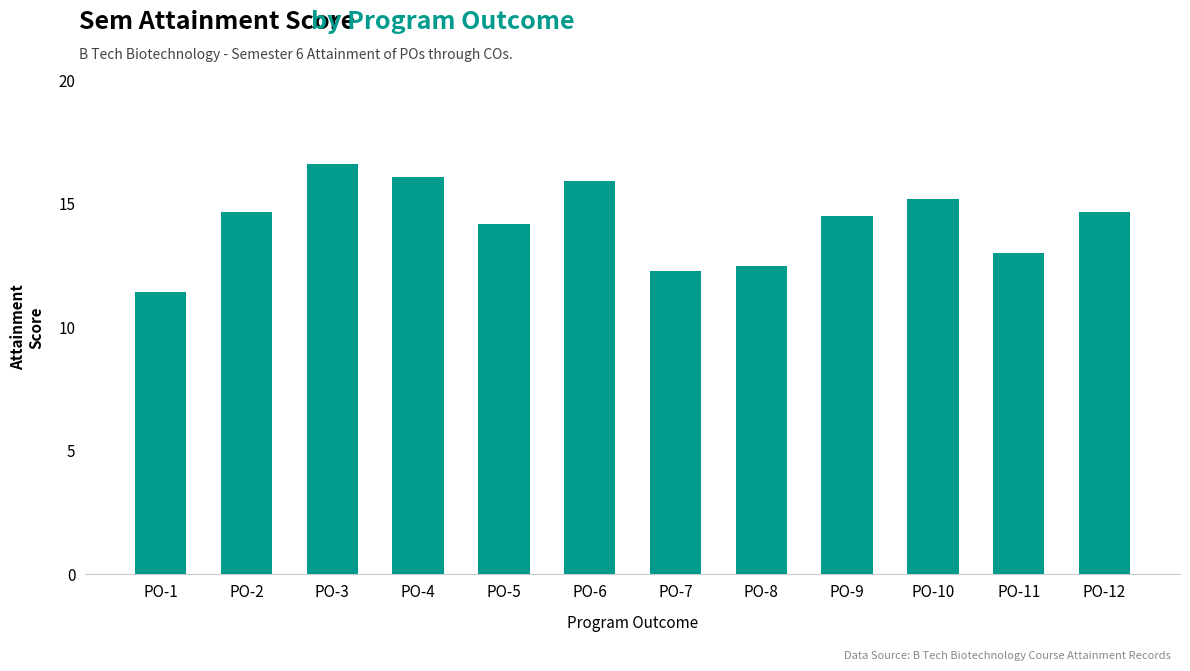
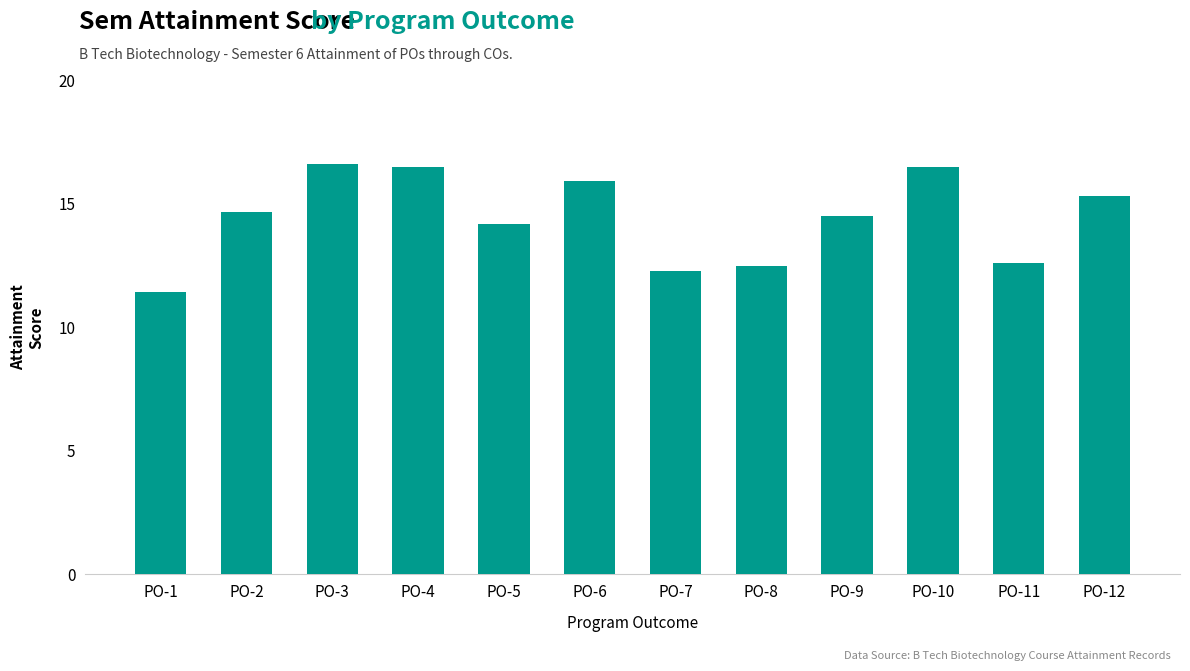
  {
    "PO-1": 11.4,
    "PO-2": 14.7,
    "PO-3": 16.6,
-   "PO-4": 16.1,
+   "PO-4": 16.5,
    "PO-5": 14.2,
    "PO-6": 15.9,
    "PO-7": 12.3,
    "PO-8": 12.5,
    "PO-9": 14.5,
-   "PO-10": 15.2,
-   "PO-11": 13.0,
-   "PO-12": 14.7
+   "PO-10": 16.5,
+   "PO-11": 12.6,
+   "PO-12": 15.3
  }
